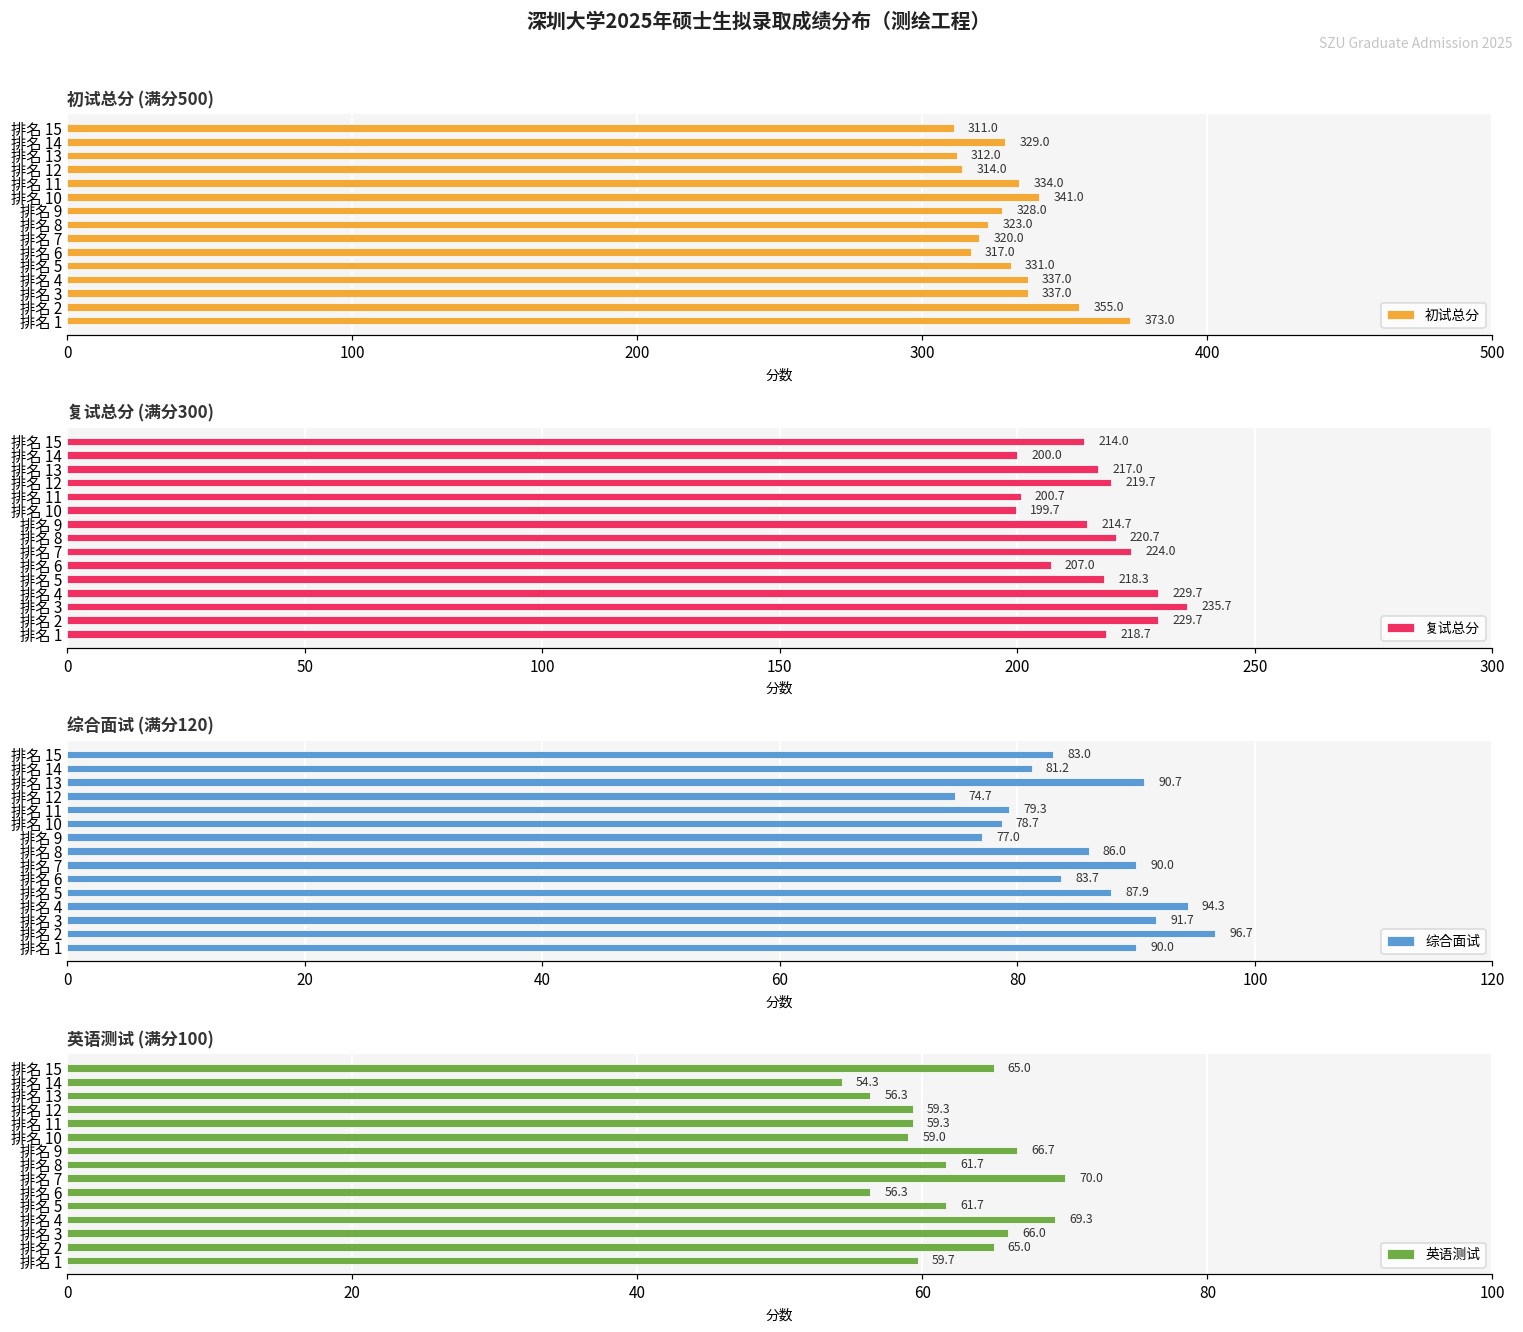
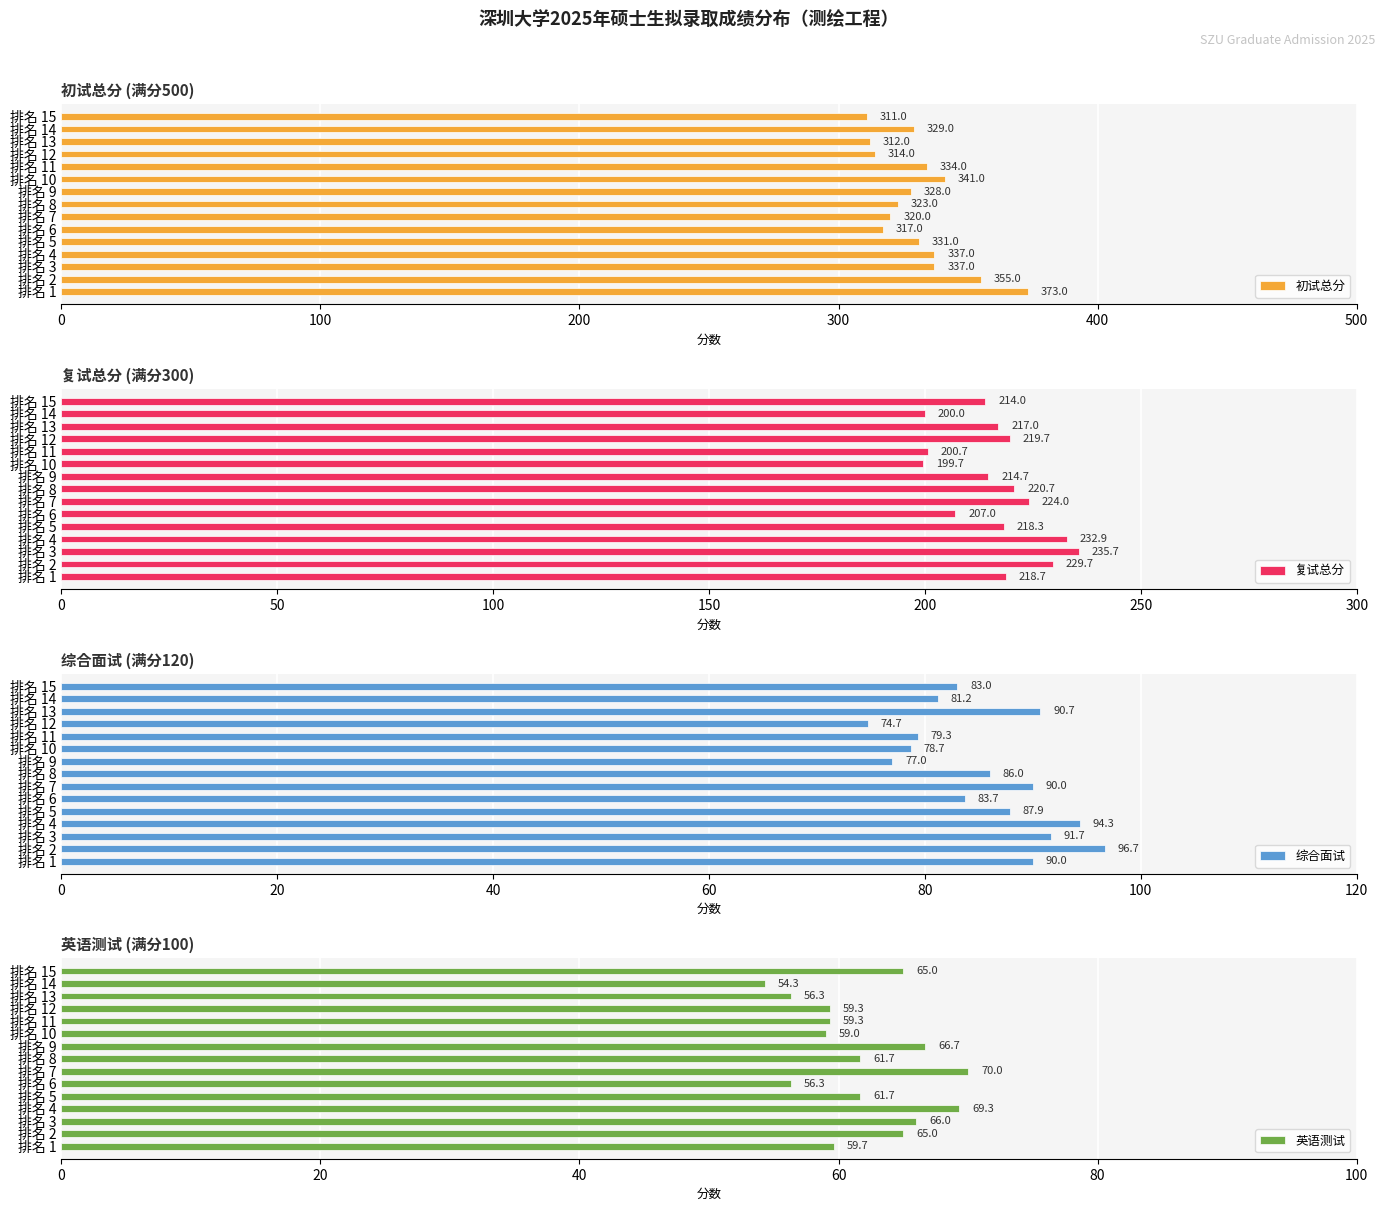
  {
    "初试总分 (满分500)": {
      "排名 15": 311.0,
      "排名 14": 329.0,
      "排名 13": 312.0,
      "排名 12": 314.0,
      "排名 11": 334.0,
      "排名 10": 341.0,
      "排名 9": 328.0,
      "排名 8": 323.0,
      "排名 7": 320.0,
      "排名 6": 317.0,
      "排名 5": 331.0,
      "排名 4": 337.0,
      "排名 3": 337.0,
      "排名 2": 355.0,
      "排名 1": 373.0
    },
    "复试总分 (满分300)": {
      "排名 15": 214.0,
      "排名 14": 200.0,
      "排名 13": 217.0,
      "排名 12": 219.7,
      "排名 11": 200.7,
      "排名 10": 199.7,
      "排名 9": 214.7,
      "排名 8": 220.7,
      "排名 7": 224.0,
      "排名 6": 207.0,
      "排名 5": 218.3,
-     "排名 4": 229.7,
+     "排名 4": 232.9,
      "排名 3": 235.7,
      "排名 2": 229.7,
      "排名 1": 218.7
    },
    "综合面试 (满分120)": {
      "排名 15": 83.0,
      "排名 14": 81.2,
      "排名 13": 90.7,
      "排名 12": 74.7,
      "排名 11": 79.3,
      "排名 10": 78.7,
      "排名 9": 77.0,
      "排名 8": 86.0,
      "排名 7": 90.0,
      "排名 6": 83.7,
      "排名 5": 87.9,
      "排名 4": 94.3,
      "排名 3": 91.7,
      "排名 2": 96.7,
      "排名 1": 90.0
    },
    "英语测试 (满分100)": {
      "排名 15": 65.0,
      "排名 14": 54.3,
      "排名 13": 56.3,
      "排名 12": 59.3,
      "排名 11": 59.3,
      "排名 10": 59.0,
      "排名 9": 66.7,
      "排名 8": 61.7,
      "排名 7": 70.0,
      "排名 6": 56.3,
      "排名 5": 61.7,
      "排名 4": 69.3,
      "排名 3": 66.0,
      "排名 2": 65.0,
      "排名 1": 59.7
    }
  }
